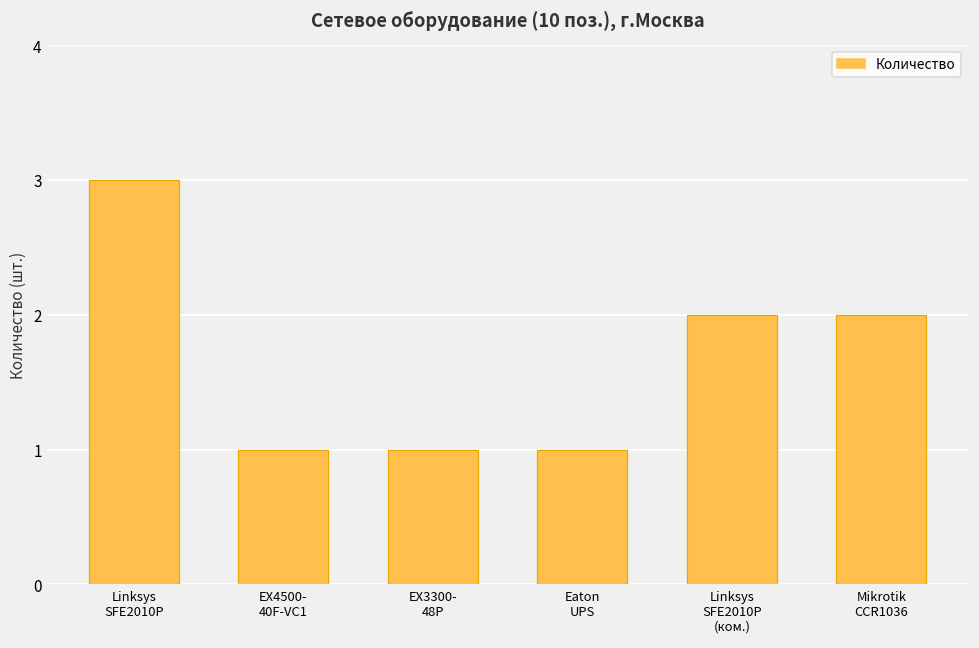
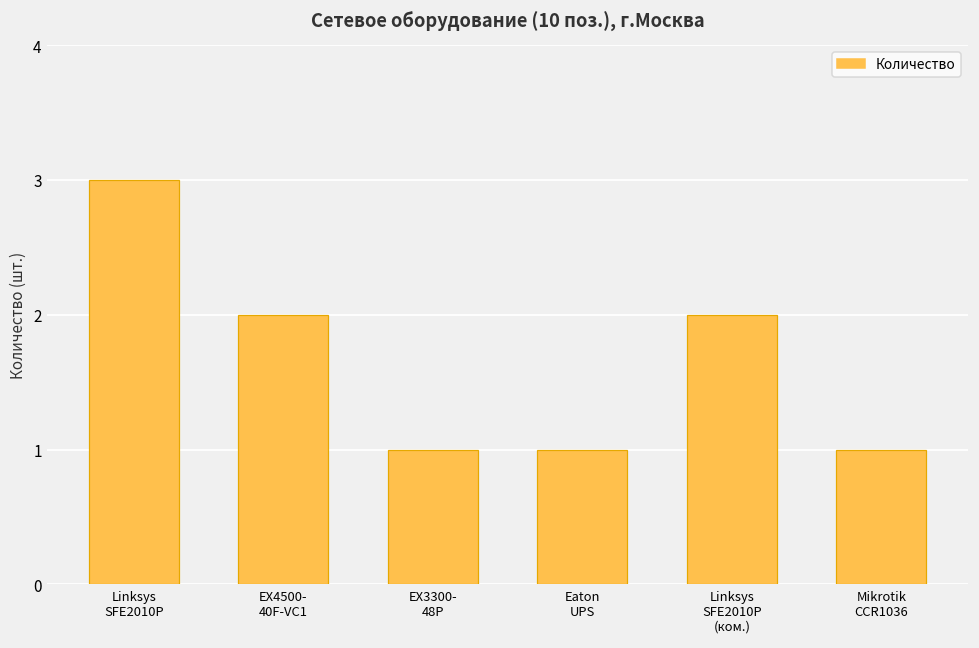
  {
    "Linksys SFE2010P": 3,
-   "EX4500- 40F-VC1": 1,
+   "EX4500- 40F-VC1": 2,
    "EX3300- 48P": 1,
    "Eaton UPS": 1,
    "Linksys SFE2010P (ком.)": 2,
-   "Mikrotik CCR1036": 2
+   "Mikrotik CCR1036": 1
  }
